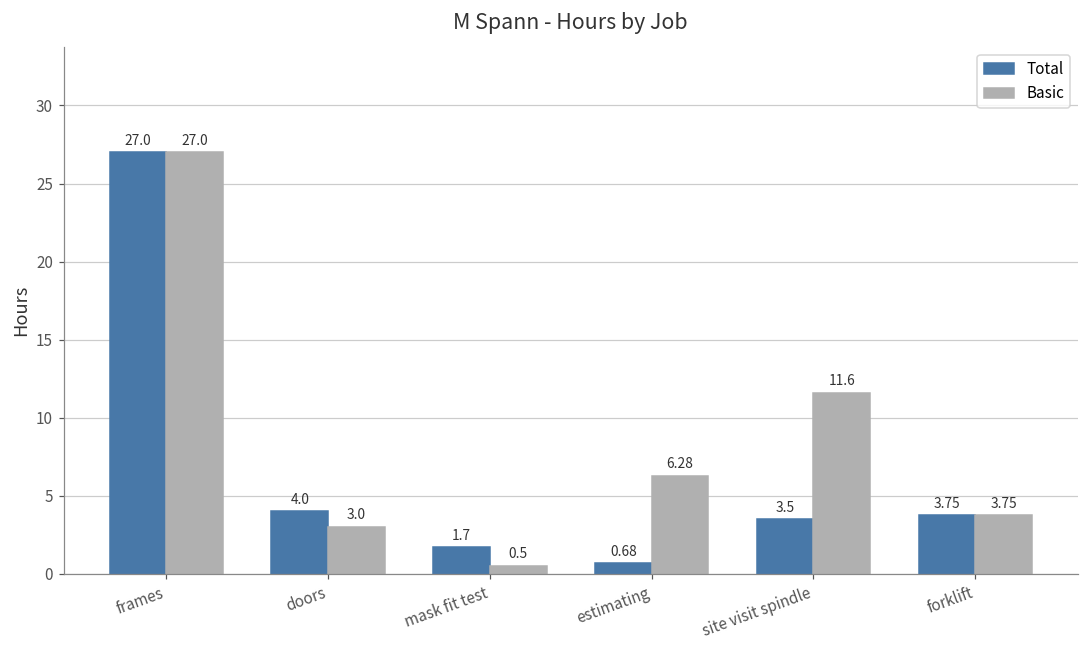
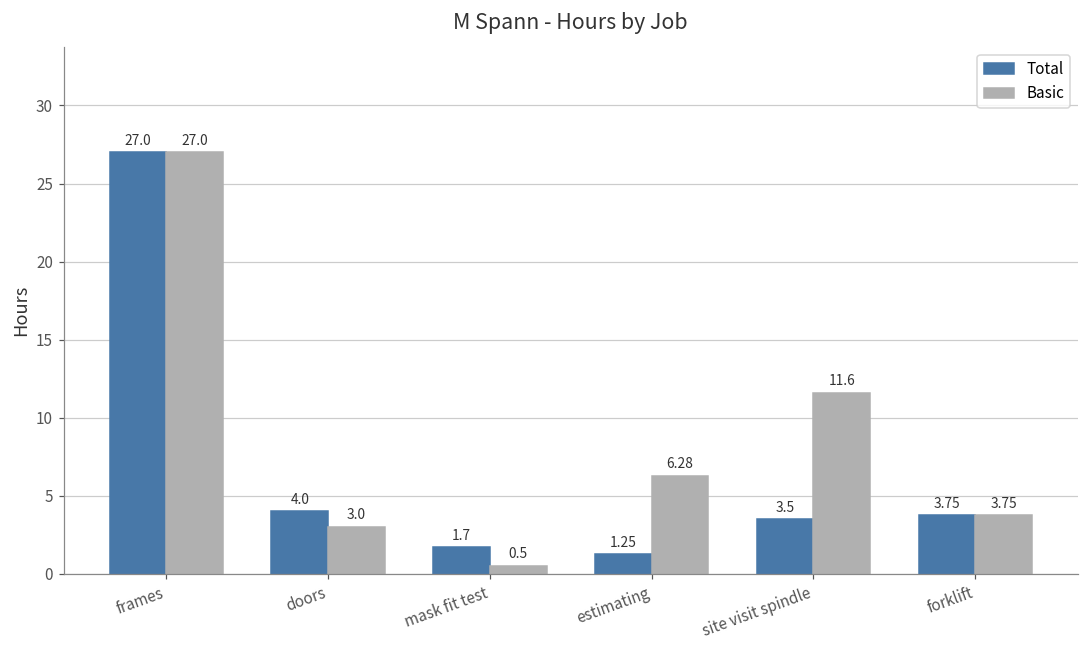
  {
    "Total": {
      "frames": 27.0,
      "doors": 4.0,
      "mask fit test": 1.7,
-     "estimating": 0.68,
+     "estimating": 1.25,
      "site visit spindle": 3.5,
      "forklift": 3.75
    },
    "Basic": {
      "frames": 27.0,
      "doors": 3.0,
      "mask fit test": 0.5,
      "estimating": 6.28,
      "site visit spindle": 11.6,
      "forklift": 3.75
    }
  }
